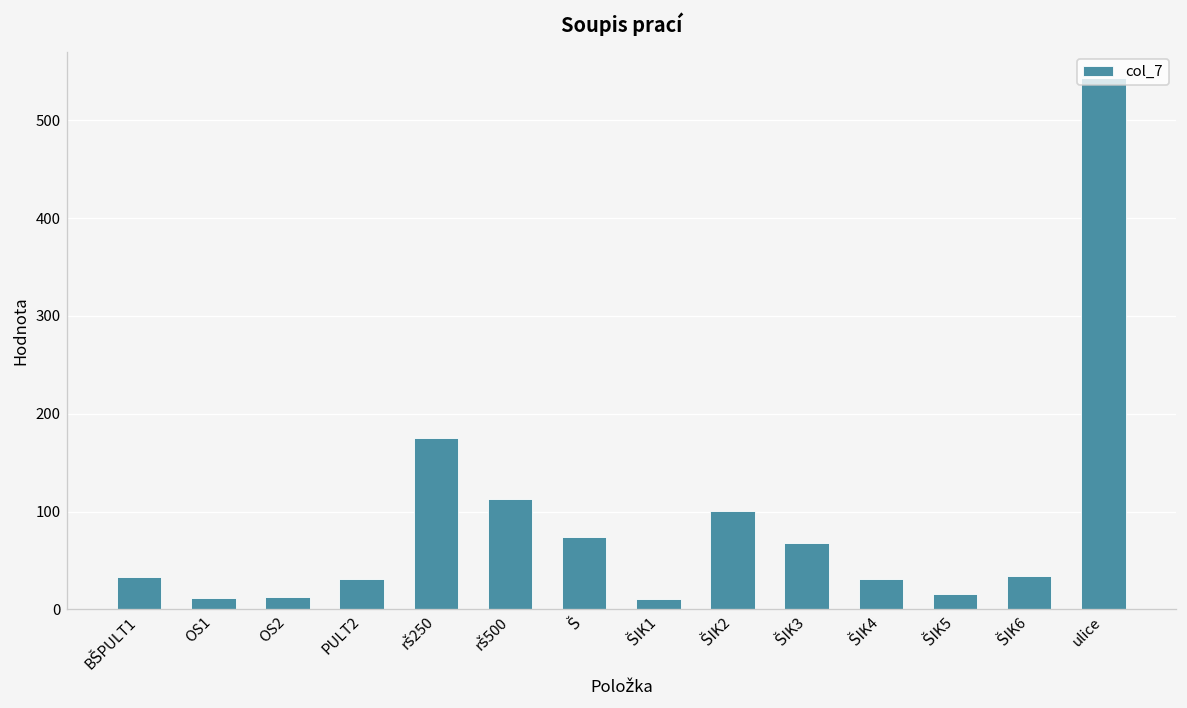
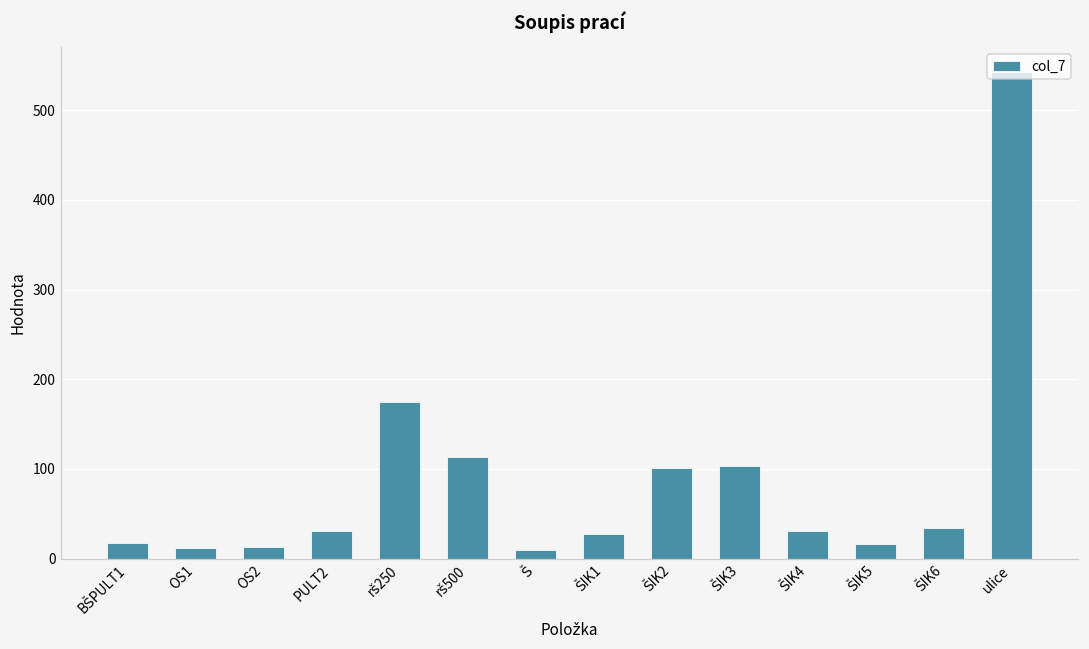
  {
-   "BŠPULT1": 30,
+   "BŠPULT1": 20,
    "OS1": 10,
    "OS2": 10,
    "PULT2": 30,
    "rš250": 180,
    "rš500": 110,
-   "Š": 70,
-   "ŠIK1": 10,
+   "Š": 10,
+   "ŠIK1": 30,
    "ŠIK2": 100,
-   "ŠIK3": 70,
+   "ŠIK3": 100,
    "ŠIK4": 30,
    "ŠIK5": 20,
    "ŠIK6": 30
  }
